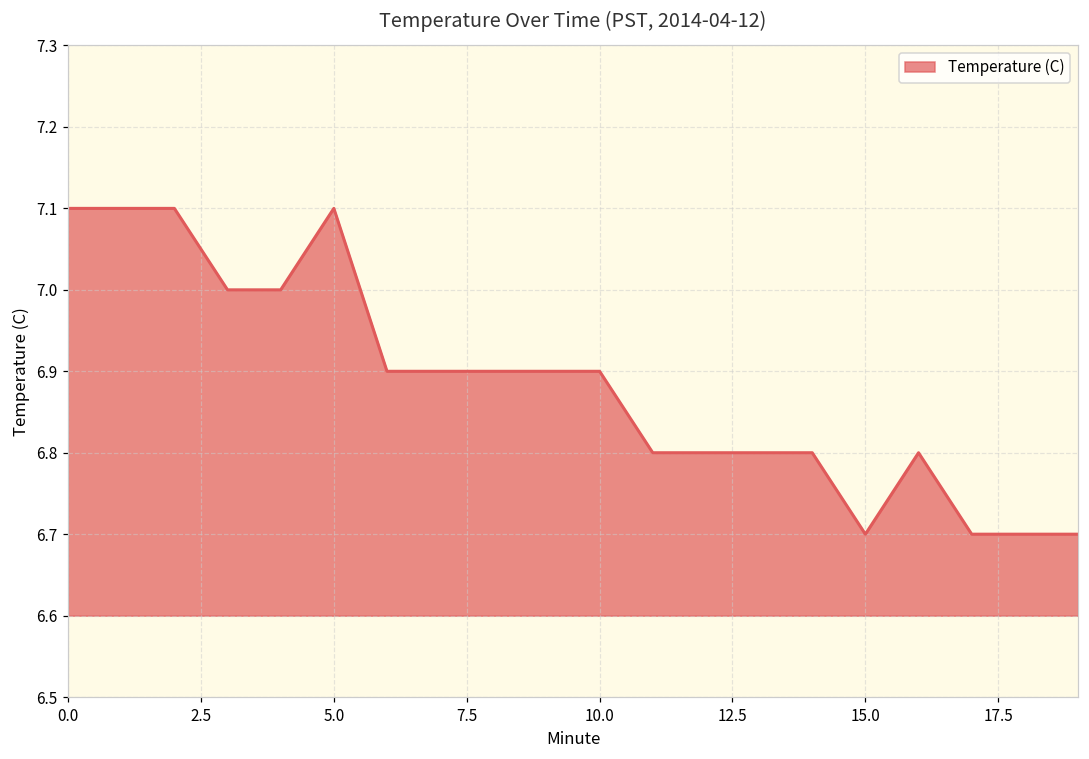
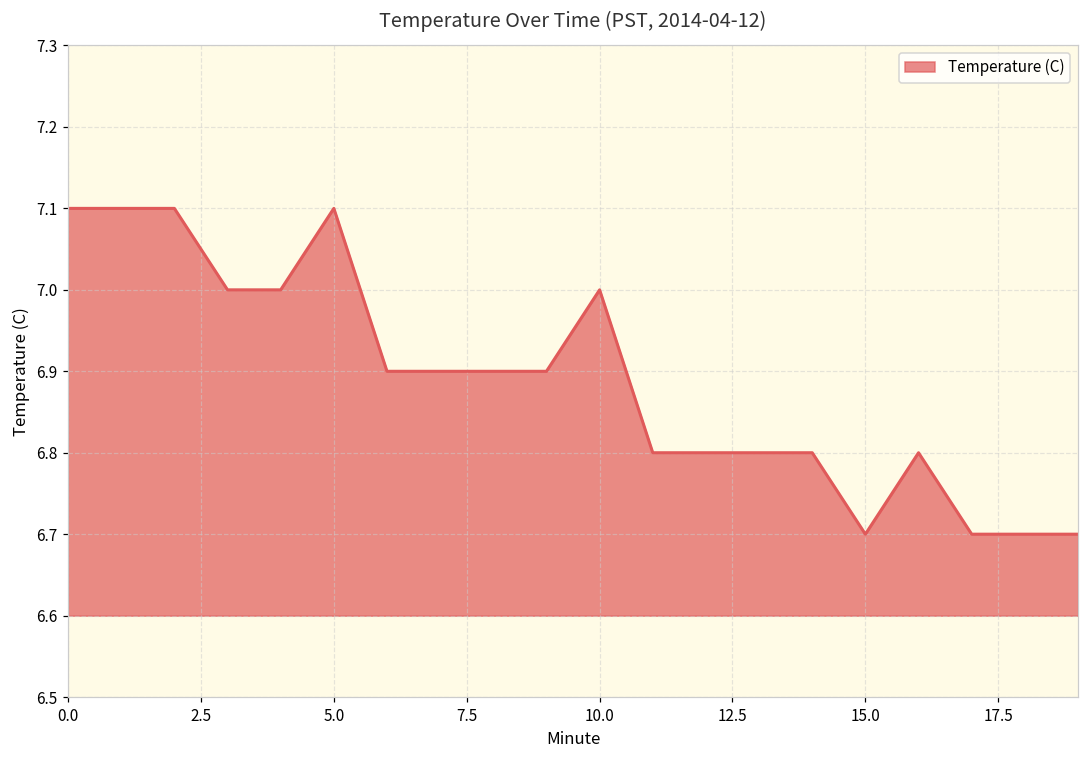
  {
    "0.0": 7.1,
    "5.0": 7.1,
-   "10.0": 6.9,
+   "10.0": 7.0,
    "15.0": 6.7
  }
